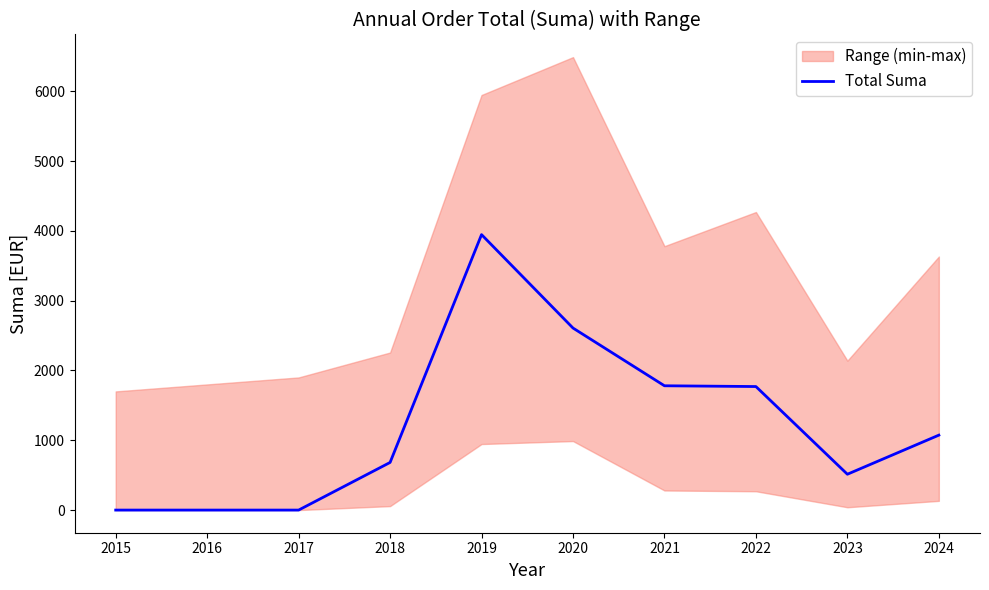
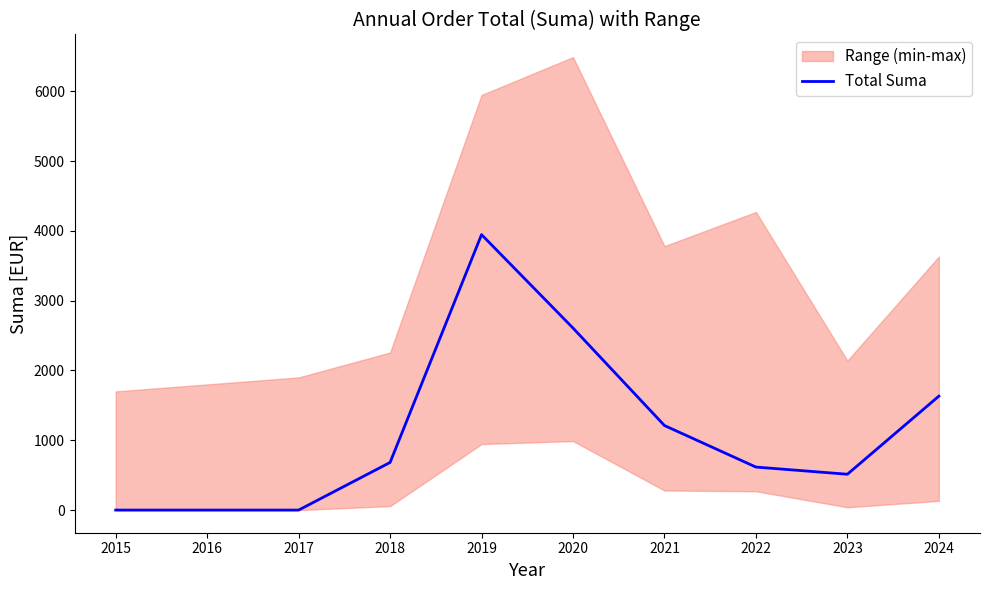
  {
    "Total Suma": {
      "2015": 0,
      "2016": 0,
      "2017": 0,
      "2018": 700,
      "2019": 3900,
      "2020": 2600,
-     "2021": 1800,
-     "2022": 1800,
+     "2021": 1200,
+     "2022": 600,
      "2023": 500,
-     "2024": 1100
+     "2024": 1600
    }
  }
